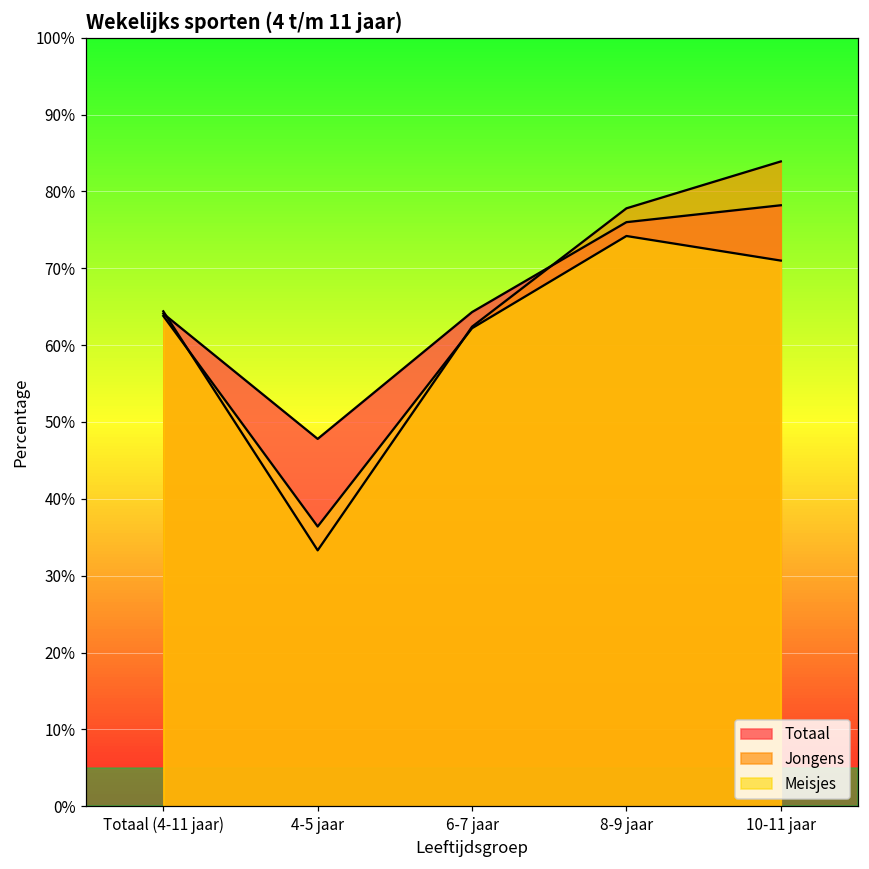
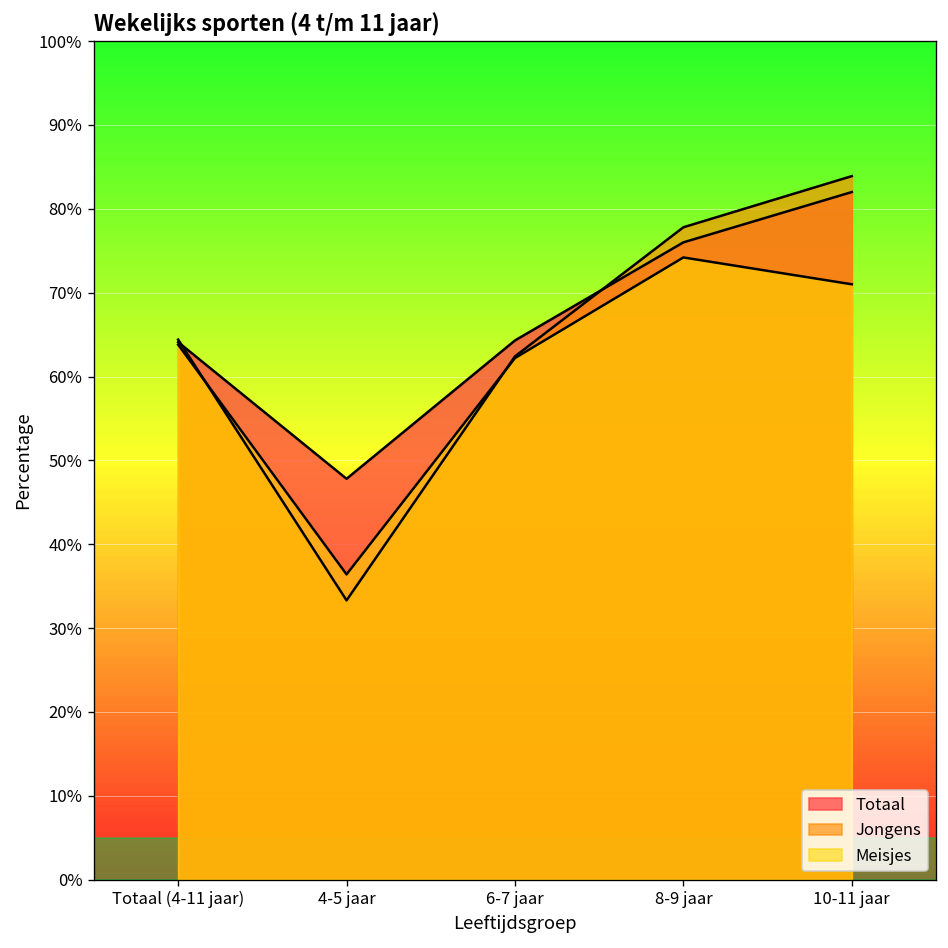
  {
    "Totaal": {
      "4-5 jaar": "48%",
      "6-7 jaar": "64%",
      "8-9 jaar": "76%",
-     "10-11 jaar": "78%"
+     "10-11 jaar": "82%"
    },
    "Jongens": {
      "4-5 jaar": "33%",
      "8-9 jaar": "78%",
      "10-11 jaar": "84%"
    },
    "Meisjes": {
      "4-5 jaar": "36%",
      "8-9 jaar": "74%",
      "10-11 jaar": "71%"
    }
  }
